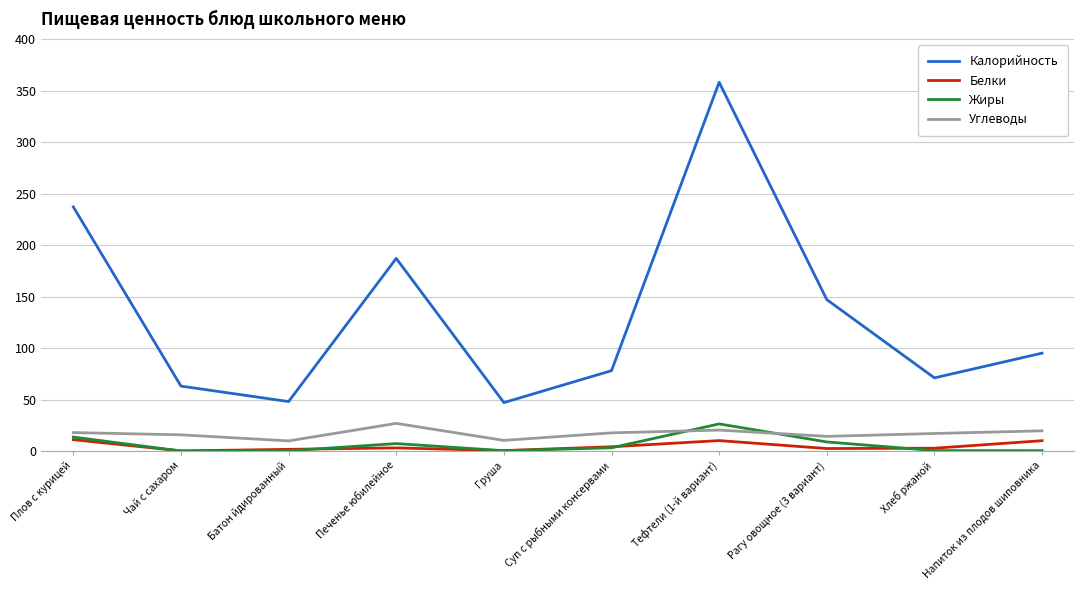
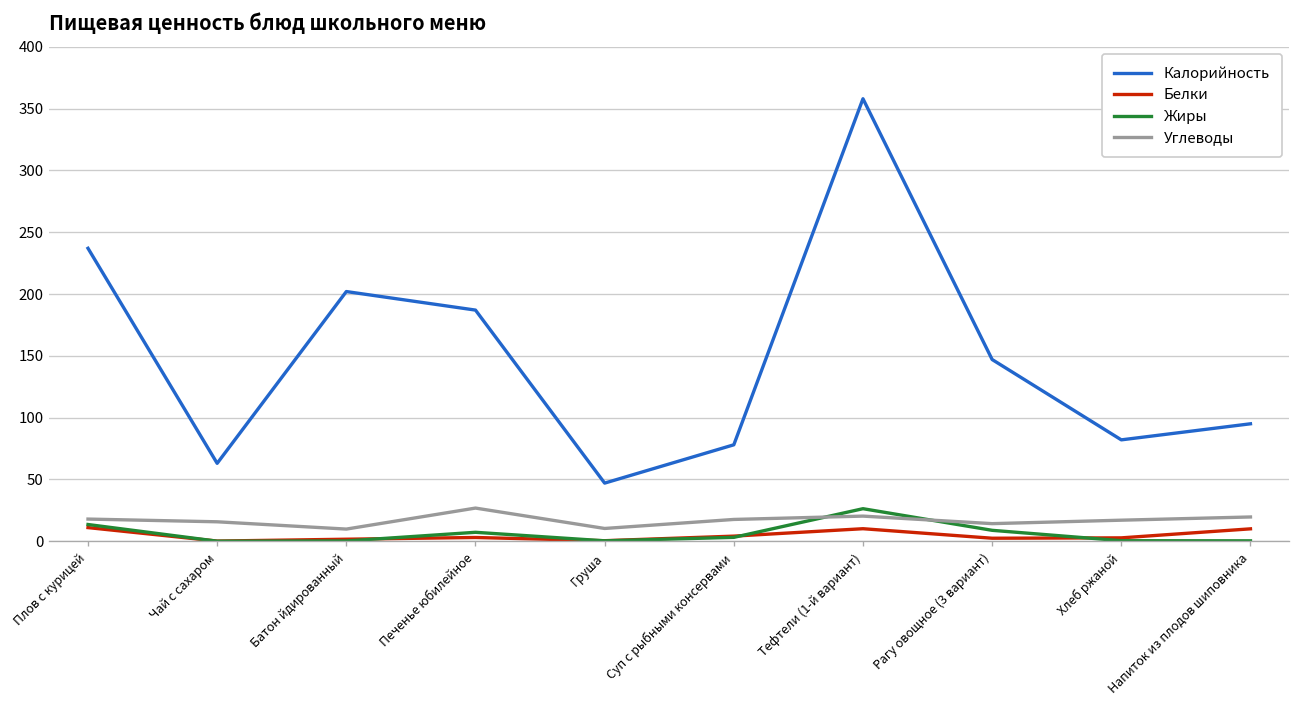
  {
    "Калорийность": {
      "Плов с курицей": 237,
      "Чай с сахаром": 63,
-     "Батон йдированный": 48,
+     "Батон йдированный": 202,
      "Печенье юбилейное": 187,
      "Груша": 47,
      "Суп с рыбными консервами": 78,
      "Тефтели (1-й вариант)": 358,
      "Рагу овощное (3 вариант)": 147,
-     "Хлеб ржаной": 71,
+     "Хлеб ржаной": 82,
      "Напиток из плодов шиповника": 95
    },
    "Белки": {
      "Плов с курицей": 11,
      "Печенье юбилейное": 3,
      "Тефтели (1-й вариант)": 10,
      "Рагу овощное (3 вариант)": 2,
      "Напиток из плодов шиповника": 10
    },
    "Жиры": {
      "Плов с курицей": 14,
      "Печенье юбилейное": 7,
      "Тефтели (1-й вариант)": 26,
      "Рагу овощное (3 вариант)": 9,
      "Напиток из плодов шиповника": 0
    },
    "Углеводы": {
      "Плов с курицей": 18,
      "Чай с сахаром": 16,
      "Батон йдированный": 10,
      "Печенье юбилейное": 27,
      "Груша": 10,
      "Суп с рыбными консервами": 18,
      "Тефтели (1-й вариант)": 20,
      "Рагу овощное (3 вариант)": 14,
      "Хлеб ржаной": 17,
      "Напиток из плодов шиповника": 20
    }
  }
